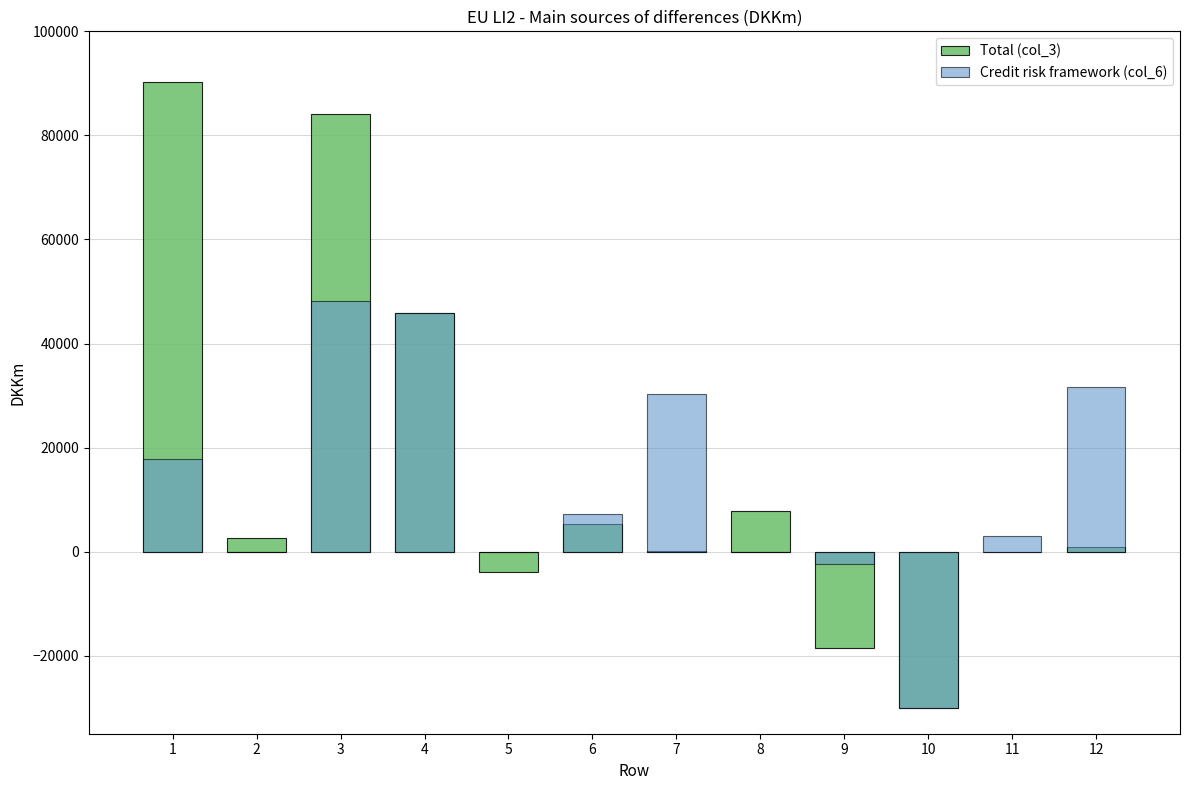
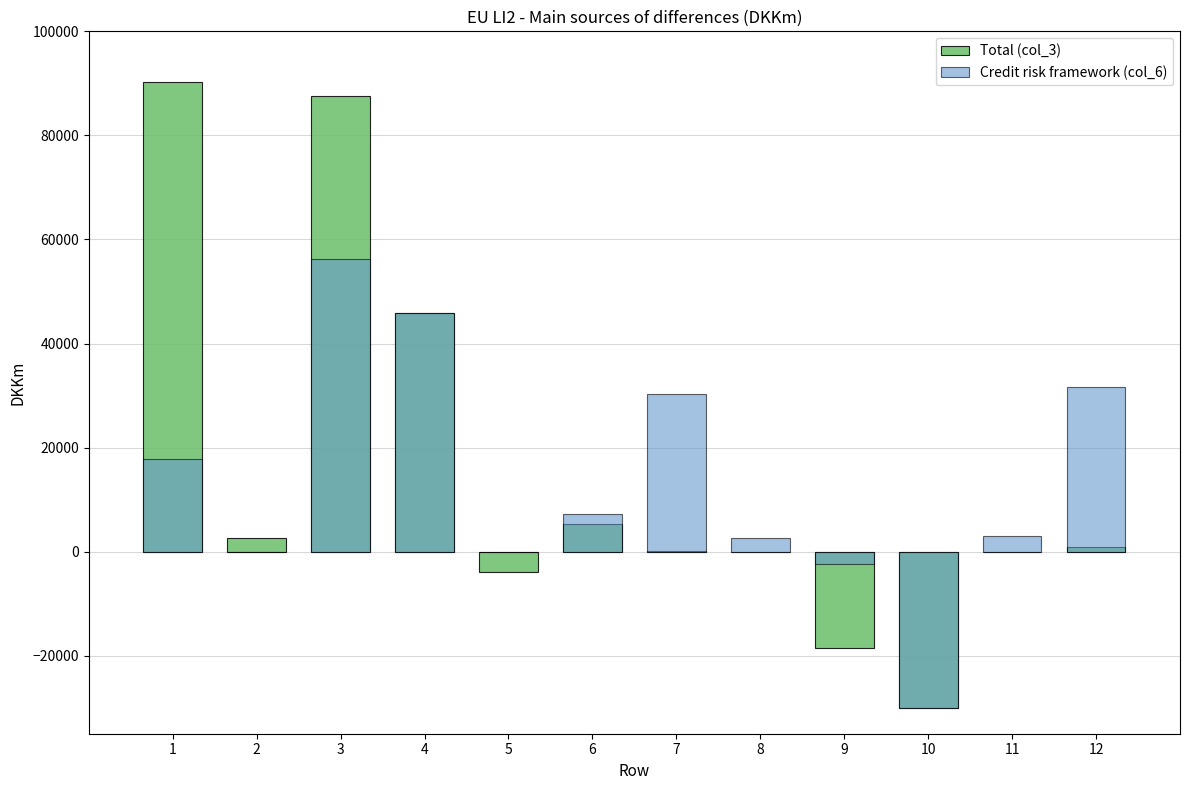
  {
    "Total (col_3)": {
      "1": 90000,
      "2": 3000,
-     "3": 84000,
+     "3": 88000,
      "4": 46000,
      "5": -4000,
-     "8": 8000,
+     "8": 0,
      "9": -19000,
      "10": -30000,
      "11": 0
    },
    "Credit risk framework (col_6)": {
      "2": 0,
-     "3": 48000,
+     "3": 56000,
      "4": 46000,
      "5": 0,
      "6": 7000,
      "7": 30000,
-     "8": 0,
+     "8": 3000,
      "10": -30000,
      "11": 3000,
      "12": 32000
    }
  }
